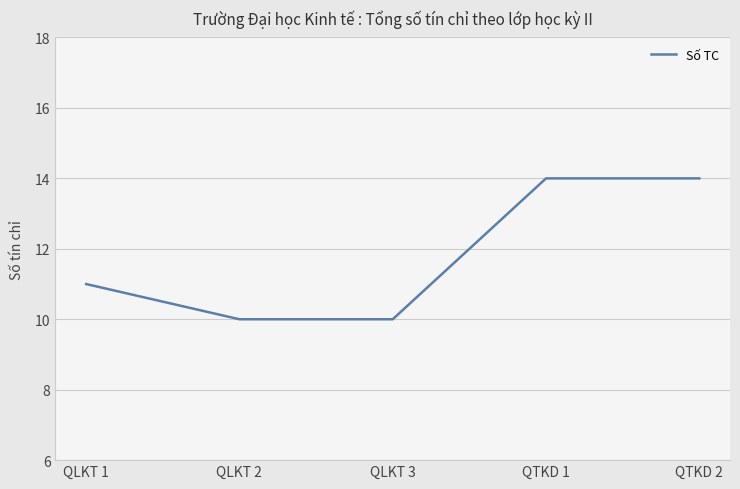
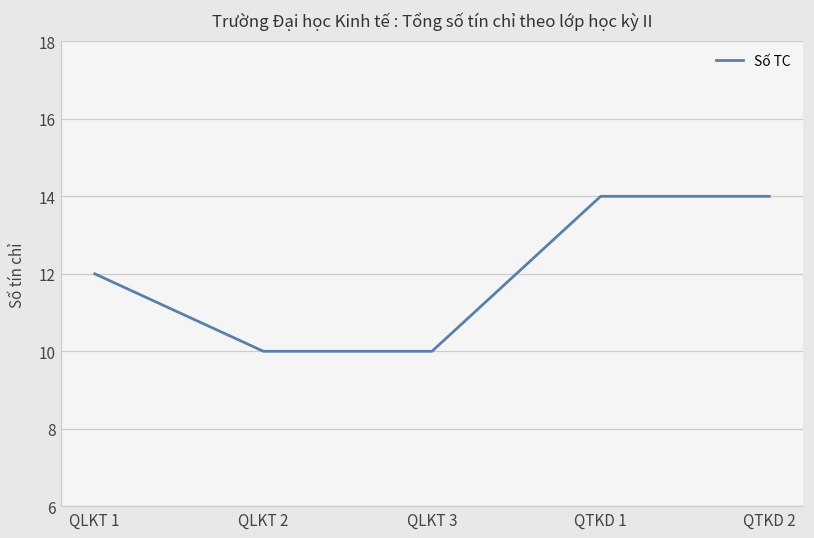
  {
-   "QLKT 1": 11,
+   "QLKT 1": 12,
    "QLKT 2": 10,
    "QLKT 3": 10,
    "QTKD 1": 14,
    "QTKD 2": 14
  }
